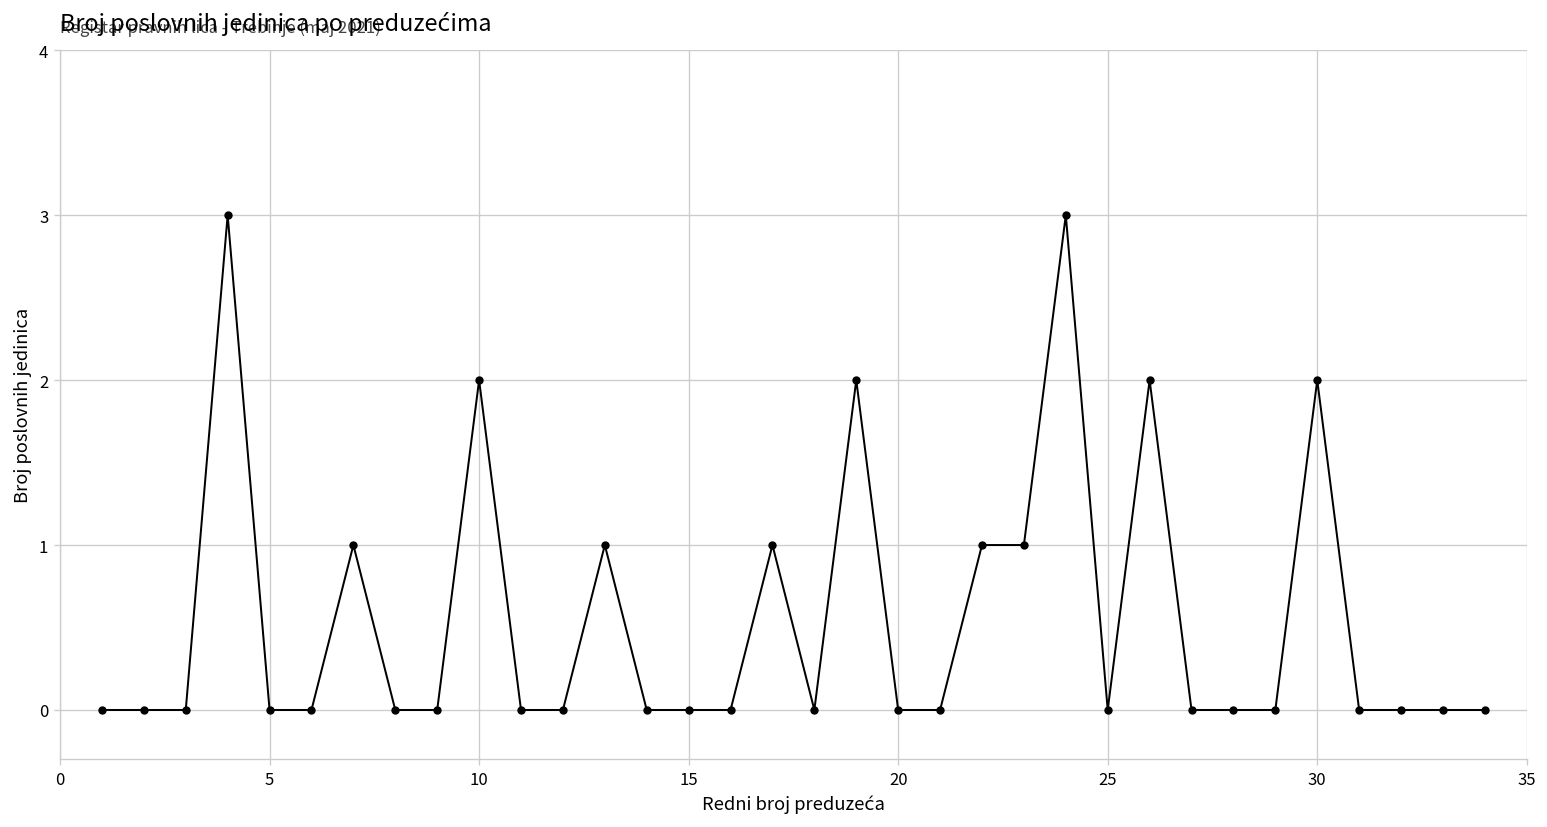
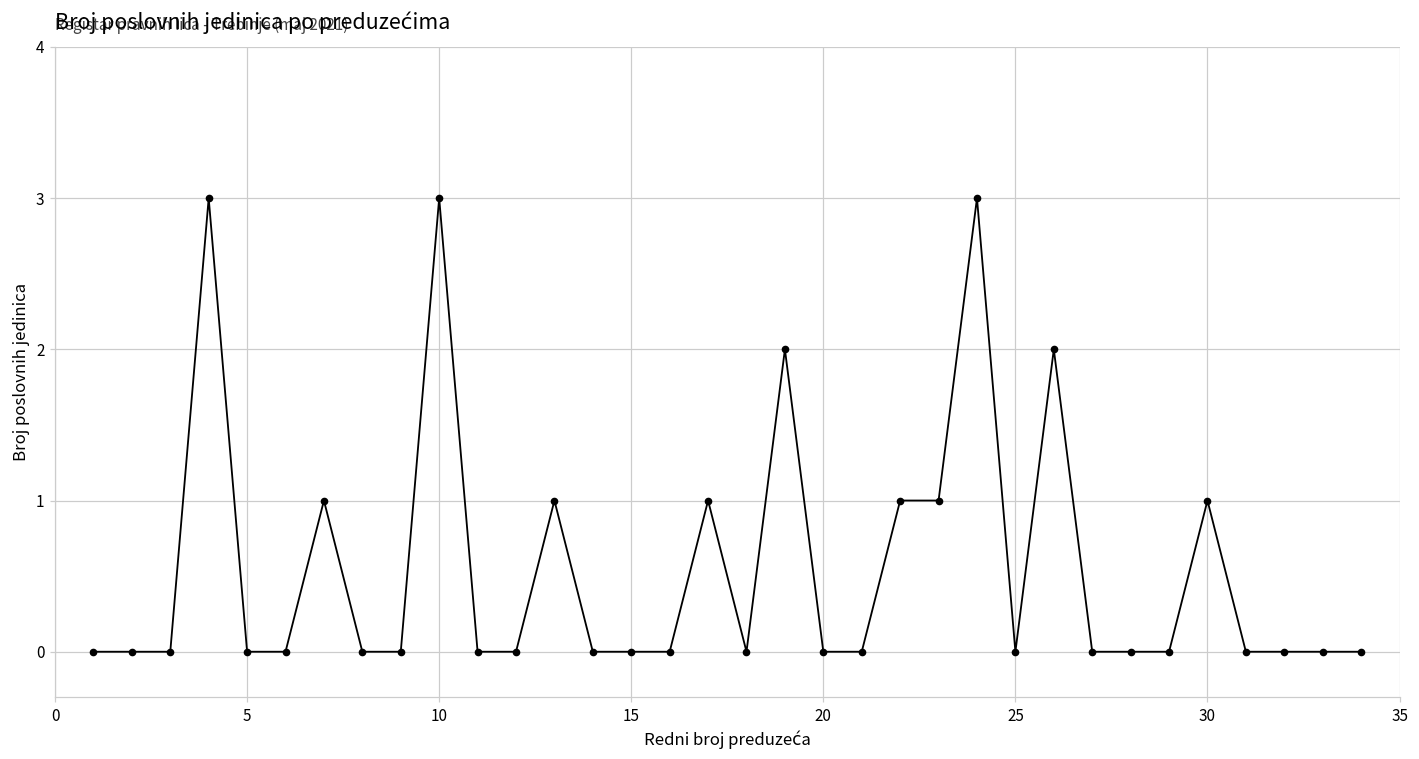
  {
    "5": 0,
-   "10": 2,
+   "10": 3,
    "15": 0,
    "20": 0,
    "25": 0,
-   "30": 2
+   "30": 1
  }
